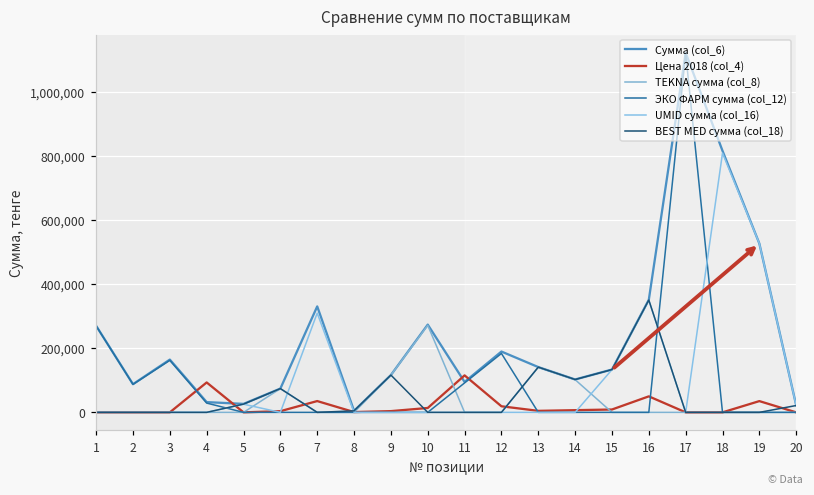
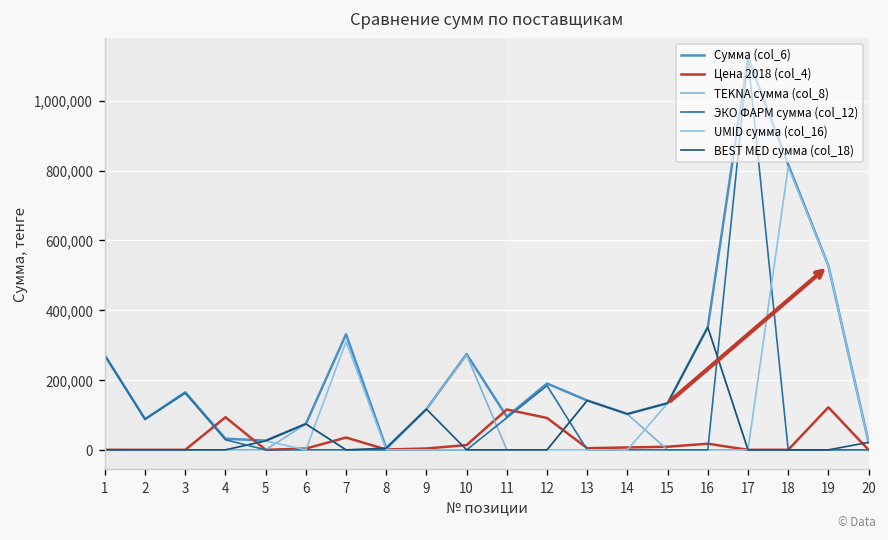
  {
    "Цена 2018 (col_4)": {
      "4": "90,000",
      "7": "40,000",
      "10": "10,000",
      "11": "120,000",
-     "12": "20,000",
+     "12": "90,000",
      "15": "10,000",
-     "16": "50,000",
-     "19": "40,000"
+     "16": "20,000",
+     "19": "120,000"
    }
  }
